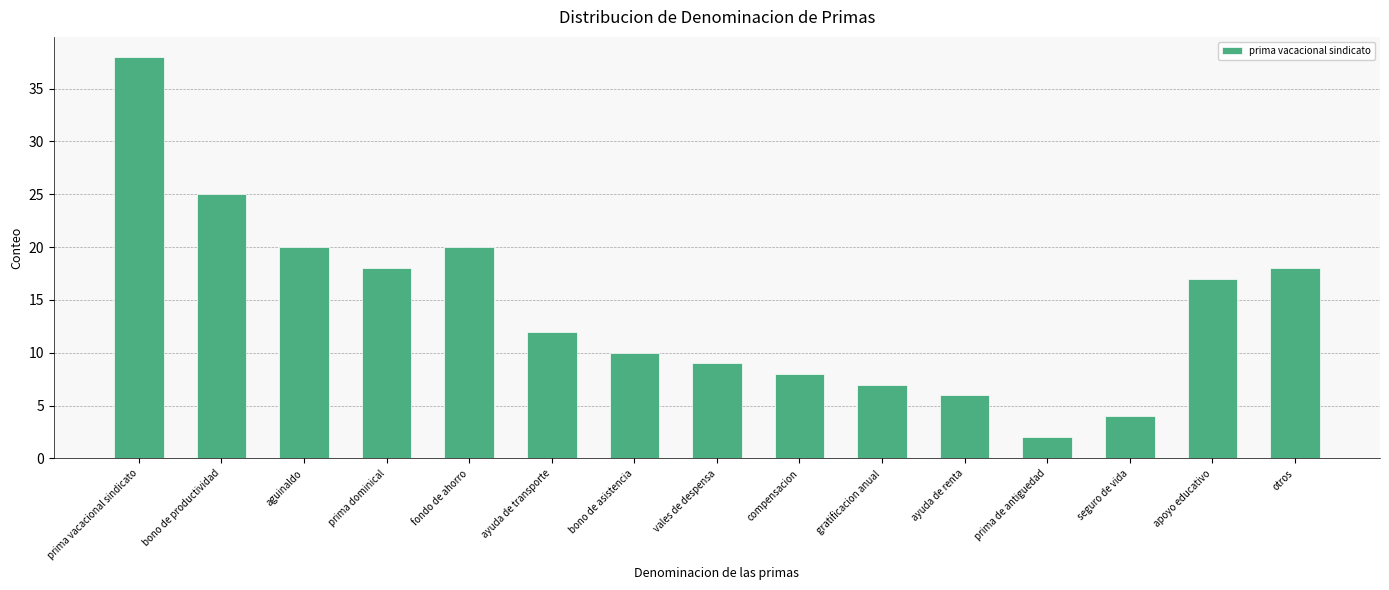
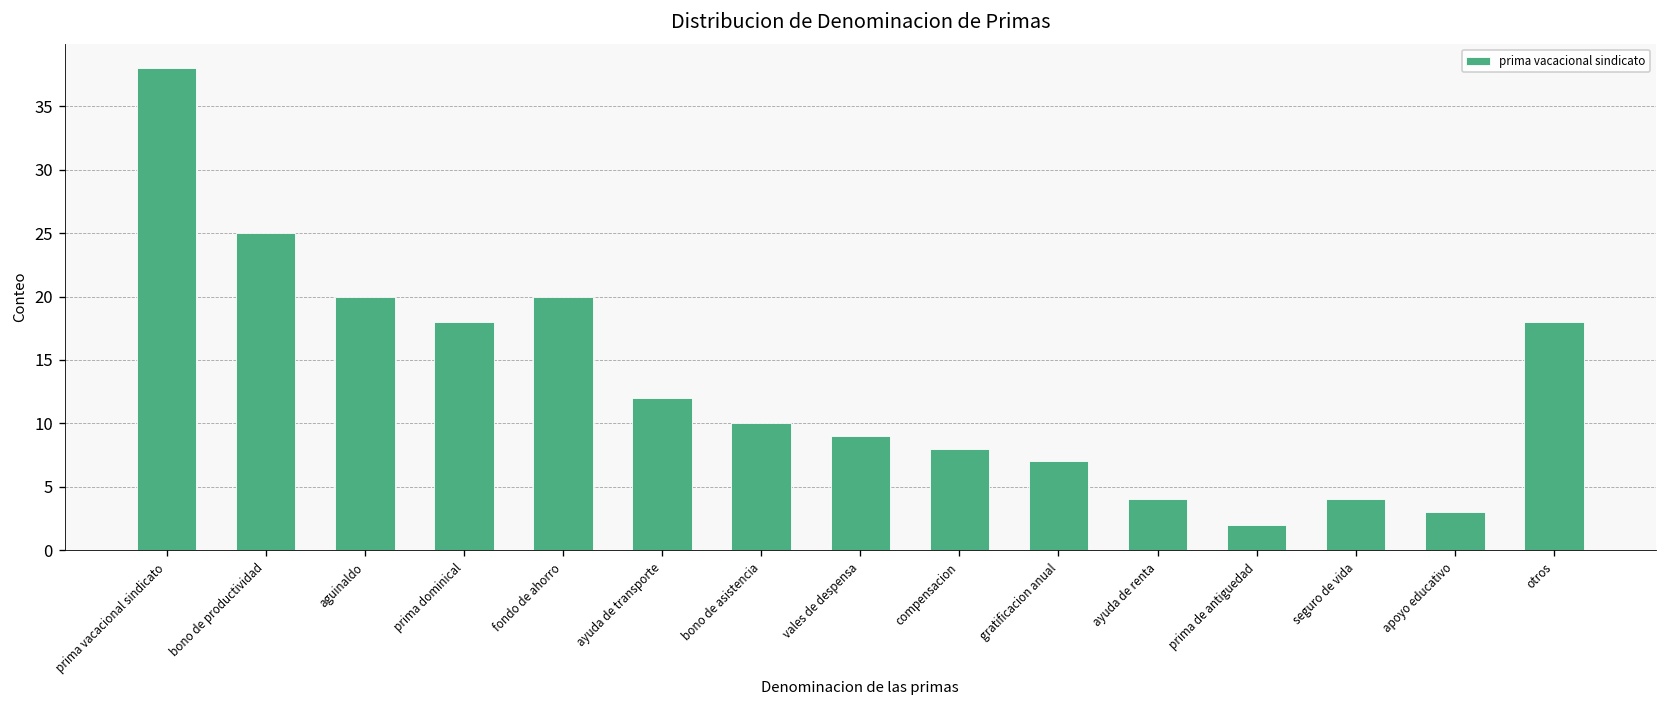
  {
    "prima vacacional sindicato": 38,
    "bono de productividad": 25,
    "aguinaldo": 20,
    "prima dominical": 18,
    "fondo de ahorro": 20,
    "ayuda de transporte": 12,
    "bono de asistencia": 10,
    "vales de despensa": 9,
    "compensacion": 8,
    "gratificacion anual": 7,
-   "ayuda de renta": 6,
+   "ayuda de renta": 4,
    "prima de antiguedad": 2,
    "seguro de vida": 4,
-   "apoyo educativo": 17,
+   "apoyo educativo": 3,
    "otros": 18
  }
